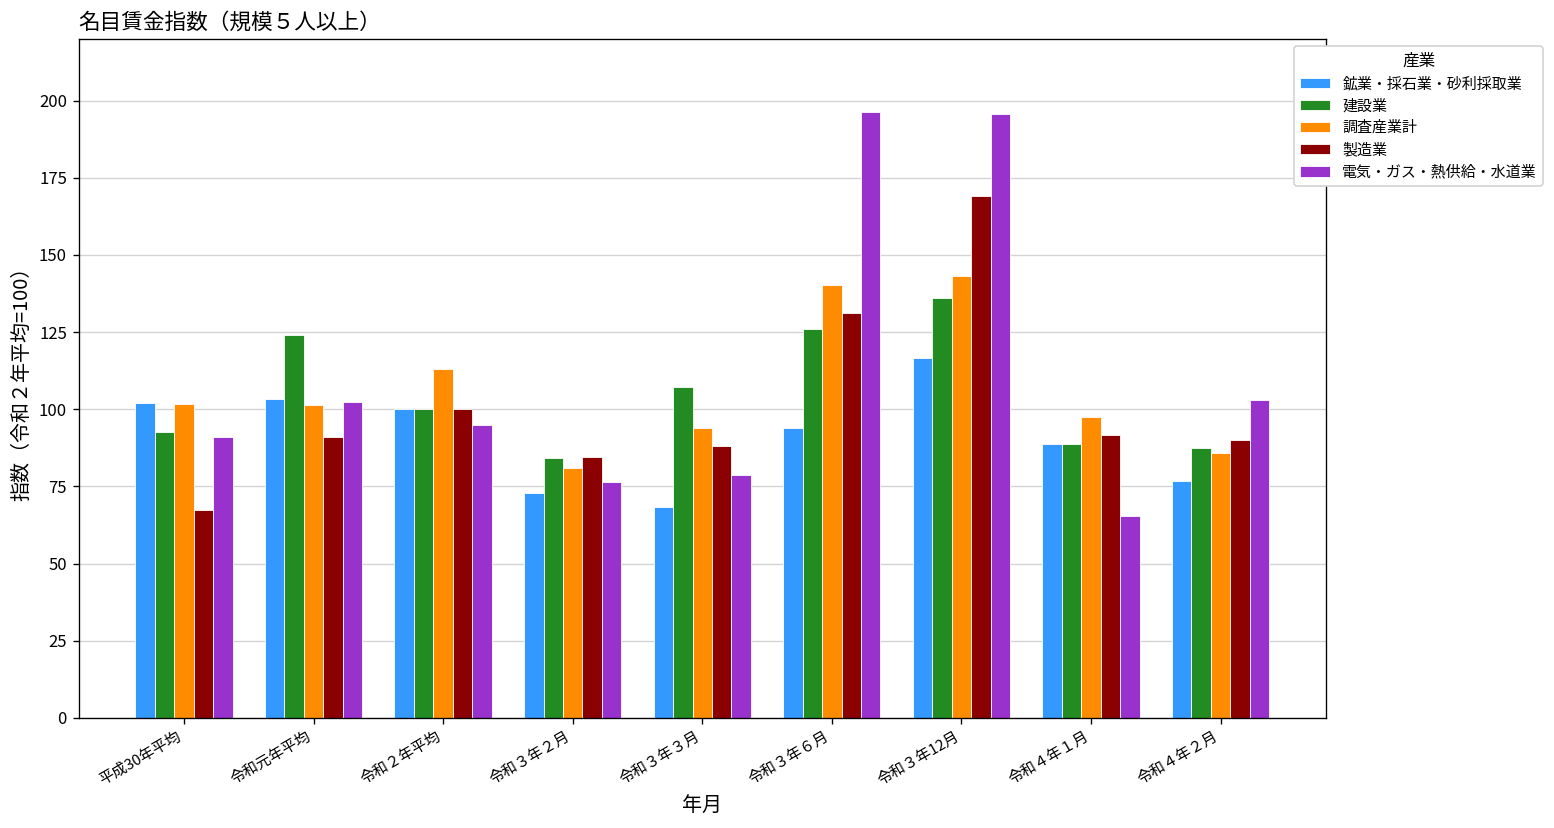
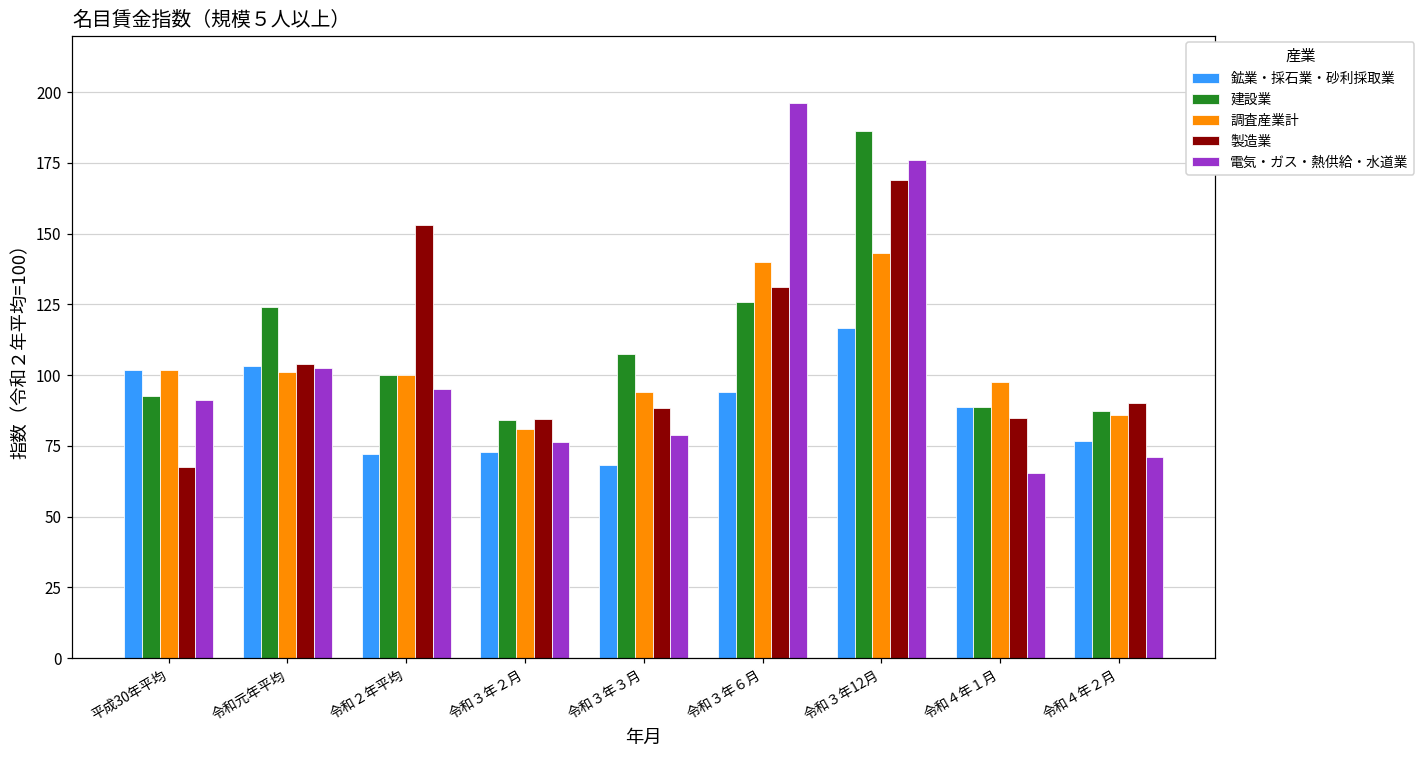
  {
    "鉱業・採石業・砂利採取業": {
      "平成30年平均": 102,
      "令和元年平均": 103,
-     "令和２年平均": 100,
+     "令和２年平均": 72,
      "令和３年２月": 73,
      "令和３年３月": 68,
      "令和３年６月": 94,
      "令和３年12月": 117,
      "令和４年１月": 89,
      "令和４年２月": 77
    },
    "建設業": {
      "平成30年平均": 93,
      "令和元年平均": 124,
      "令和２年平均": 100,
      "令和３年２月": 84,
      "令和３年３月": 107,
      "令和３年６月": 126,
-     "令和３年12月": 136,
+     "令和３年12月": 186,
      "令和４年１月": 89,
      "令和４年２月": 87
    },
    "調査産業計": {
      "平成30年平均": 102,
      "令和元年平均": 101,
-     "令和２年平均": 113,
+     "令和２年平均": 100,
      "令和３年２月": 81,
      "令和３年３月": 94,
      "令和３年６月": 140,
      "令和３年12月": 143,
      "令和４年１月": 98,
      "令和４年２月": 86
    },
    "製造業": {
      "平成30年平均": 68,
-     "令和元年平均": 91,
-     "令和２年平均": 100,
+     "令和元年平均": 104,
+     "令和２年平均": 153,
      "令和３年２月": 84,
      "令和３年３月": 88,
      "令和３年６月": 131,
      "令和３年12月": 169,
-     "令和４年１月": 92,
+     "令和４年１月": 85,
      "令和４年２月": 90
    },
    "電気・ガス・熱供給・水道業": {
      "平成30年平均": 91,
      "令和元年平均": 102,
      "令和２年平均": 95,
      "令和３年２月": 76,
      "令和３年３月": 79,
      "令和３年６月": 196,
-     "令和３年12月": 196,
+     "令和３年12月": 176,
      "令和４年１月": 66,
-     "令和４年２月": 103
+     "令和４年２月": 71
    }
  }
